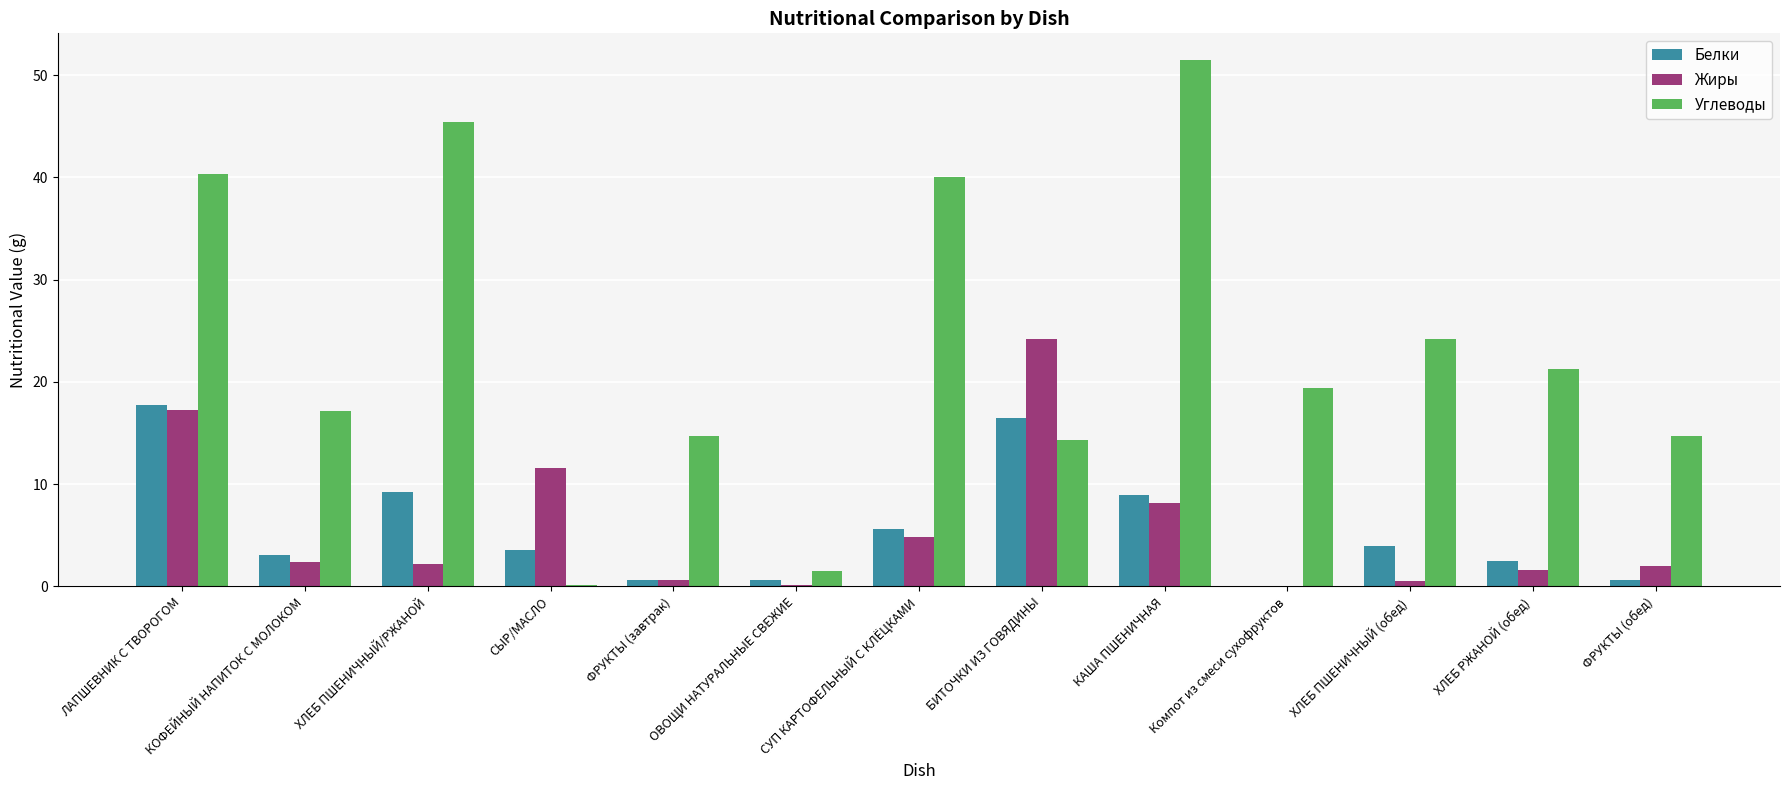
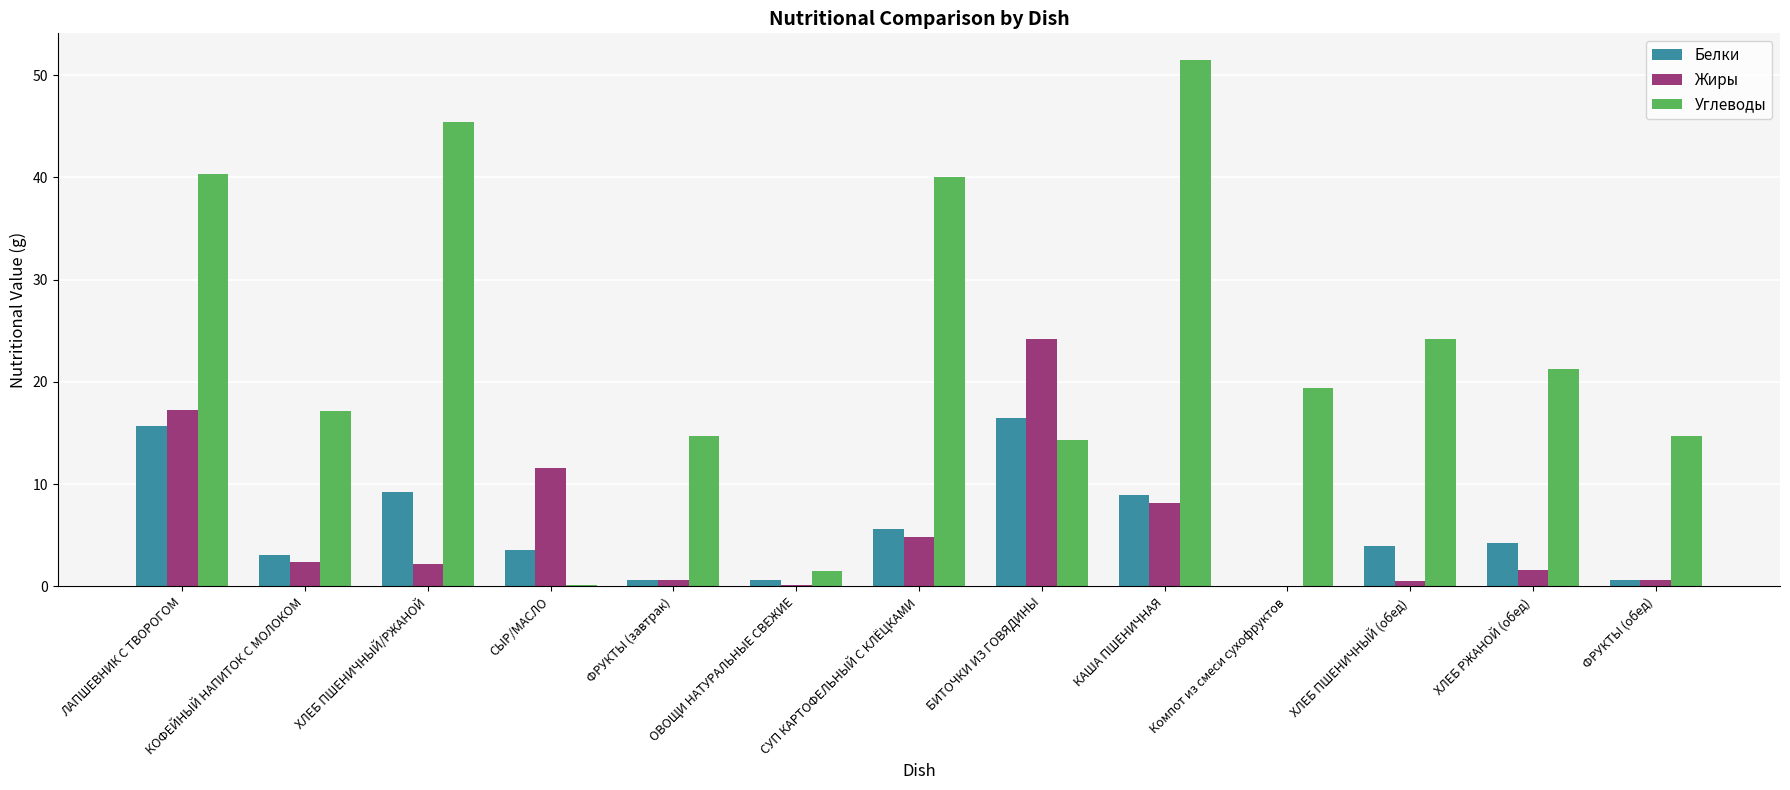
  {
    "Белки": {
-     "ЛАПШЕВНИК С ТВОРОГОМ": 17.7,
+     "ЛАПШЕВНИК С ТВОРОГОМ": 15.7,
      "КОФЕЙНЫЙ НАПИТОК С МОЛОКОМ": 3.1,
      "ХЛЕБ ПШЕНИЧНЫЙ/РЖАНОЙ": 9.3,
      "СЫР/МАСЛО": 3.6,
      "ФРУКТЫ (завтрак)": 0.6,
      "ОВОЩИ НАТУРАЛЬНЫЕ СВЕЖИЕ": 0.6,
      "СУП КАРТОФЕЛЬНЫЙ С КЛЁЦКАМИ": 5.6,
      "БИТОЧКИ ИЗ ГОВЯДИНЫ": 16.5,
      "КАША ПШЕНИЧНАЯ": 8.9,
      "Компот из смеси сухофруктов": 0.0,
      "ХЛЕБ ПШЕНИЧНЫЙ (обед)": 4.0,
-     "ХЛЕБ РЖАНОЙ (обед)": 2.5,
+     "ХЛЕБ РЖАНОЙ (обед)": 4.3,
      "ФРУКТЫ (обед)": 0.6
    },
    "Жиры": {
      "ЛАПШЕВНИК С ТВОРОГОМ": 17.3,
      "КОФЕЙНЫЙ НАПИТОК С МОЛОКОМ": 2.4,
      "ХЛЕБ ПШЕНИЧНЫЙ/РЖАНОЙ": 2.2,
      "СЫР/МАСЛО": 11.6,
      "ФРУКТЫ (завтрак)": 0.6,
      "СУП КАРТОФЕЛЬНЫЙ С КЛЁЦКАМИ": 4.8,
      "БИТОЧКИ ИЗ ГОВЯДИНЫ": 24.2,
      "КАША ПШЕНИЧНАЯ": 8.1,
      "Компот из смеси сухофруктов": 0.0,
      "ХЛЕБ ПШЕНИЧНЫЙ (обед)": 0.5,
      "ХЛЕБ РЖАНОЙ (обед)": 1.7,
-     "ФРУКТЫ (обед)": 2.0
+     "ФРУКТЫ (обед)": 0.6
    },
    "Углеводы": {
      "ЛАПШЕВНИК С ТВОРОГОМ": 40.3,
      "КОФЕЙНЫЙ НАПИТОК С МОЛОКОМ": 17.2,
      "ХЛЕБ ПШЕНИЧНЫЙ/РЖАНОЙ": 45.5,
      "ФРУКТЫ (завтрак)": 14.7,
      "ОВОЩИ НАТУРАЛЬНЫЕ СВЕЖИЕ": 1.5,
      "СУП КАРТОФЕЛЬНЫЙ С КЛЁЦКАМИ": 40.0,
      "БИТОЧКИ ИЗ ГОВЯДИНЫ": 14.3,
      "КАША ПШЕНИЧНАЯ": 51.5,
      "Компот из смеси сухофруктов": 19.4,
      "ХЛЕБ ПШЕНИЧНЫЙ (обед)": 24.2,
      "ХЛЕБ РЖАНОЙ (обед)": 21.3,
      "ФРУКТЫ (обед)": 14.7
    }
  }
